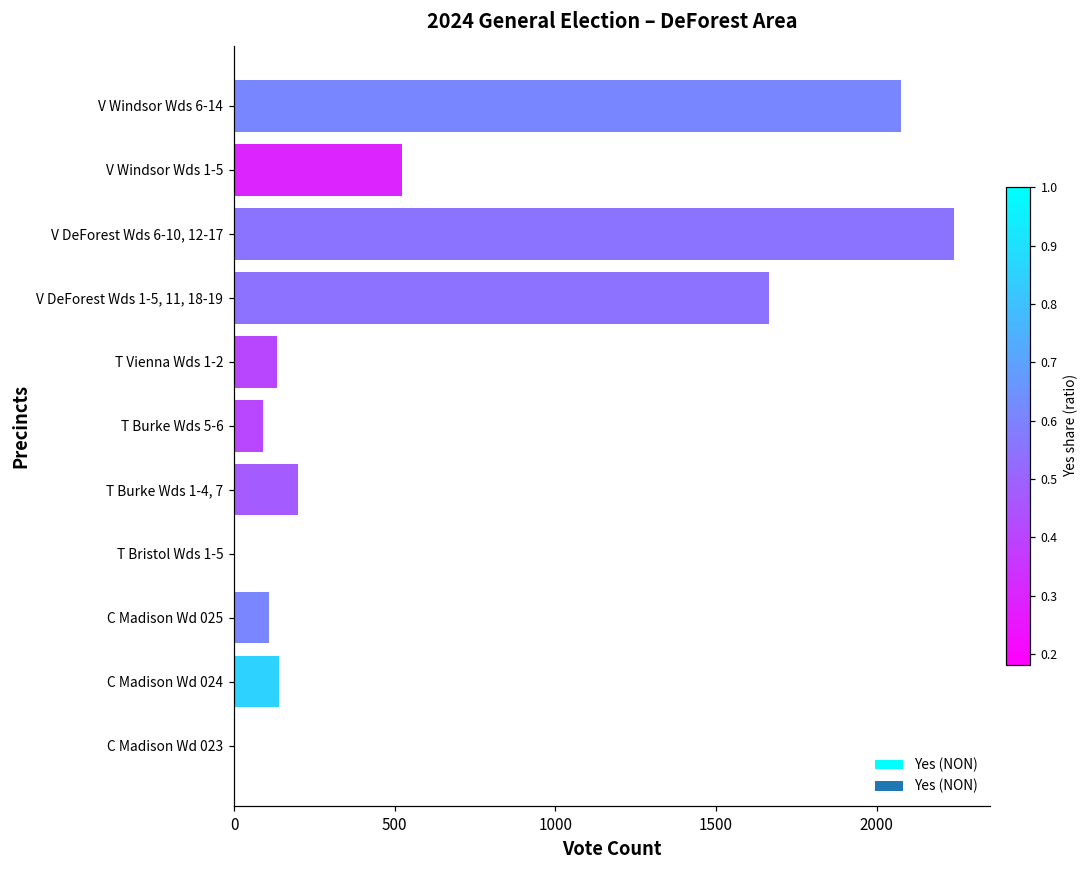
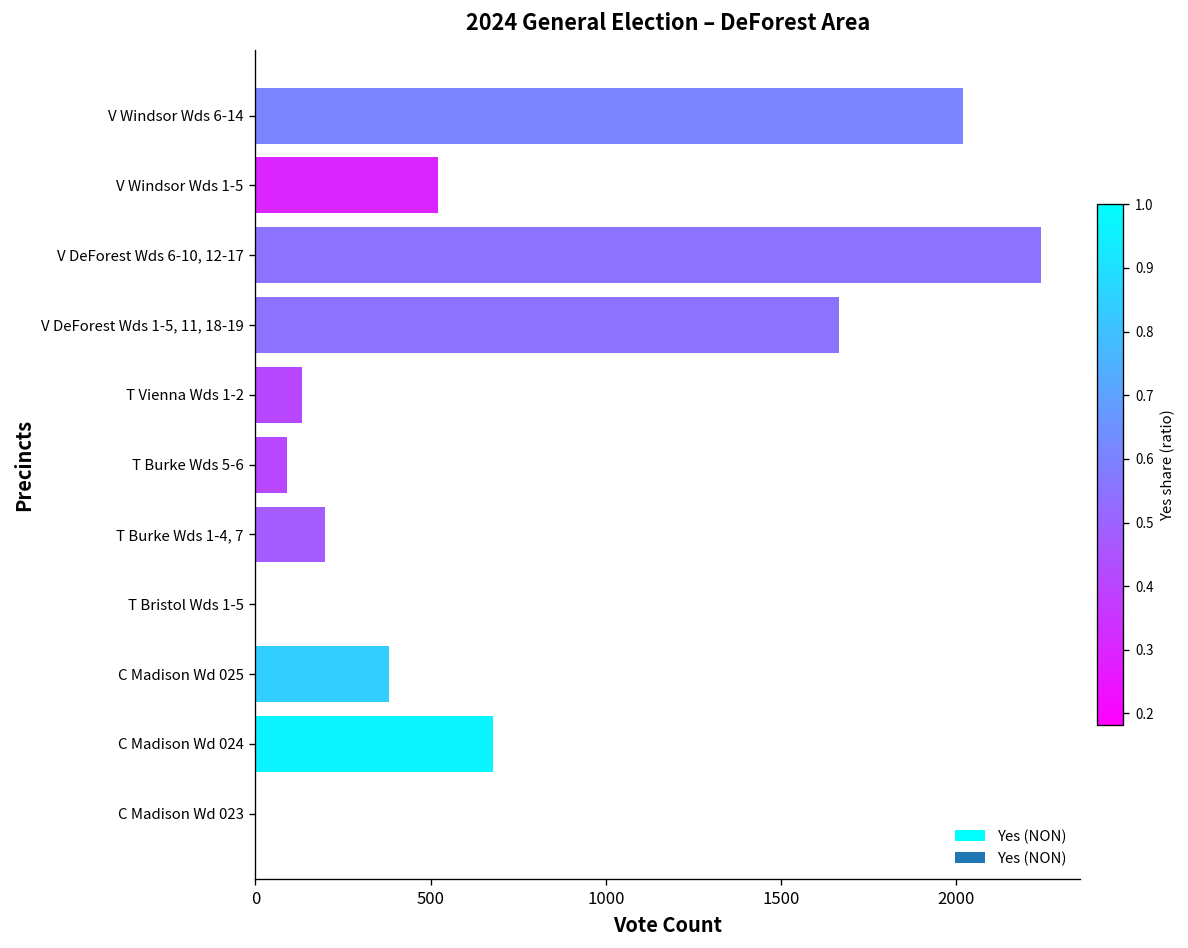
  {
-   "V Windsor Wds 6-14": 2080,
+   "V Windsor Wds 6-14": 2020,
    "V Windsor Wds 1-5": 520,
    "V DeForest Wds 6-10, 12-17": 2240,
    "V DeForest Wds 1-5, 11, 18-19": 1670,
    "T Vienna Wds 1-2": 130,
    "T Burke Wds 5-6": 90,
    "T Burke Wds 1-4, 7": 200,
-   "C Madison Wd 025": 110,
-   "C Madison Wd 024": 140
+   "C Madison Wd 025": 380,
+   "C Madison Wd 024": 680
  }
